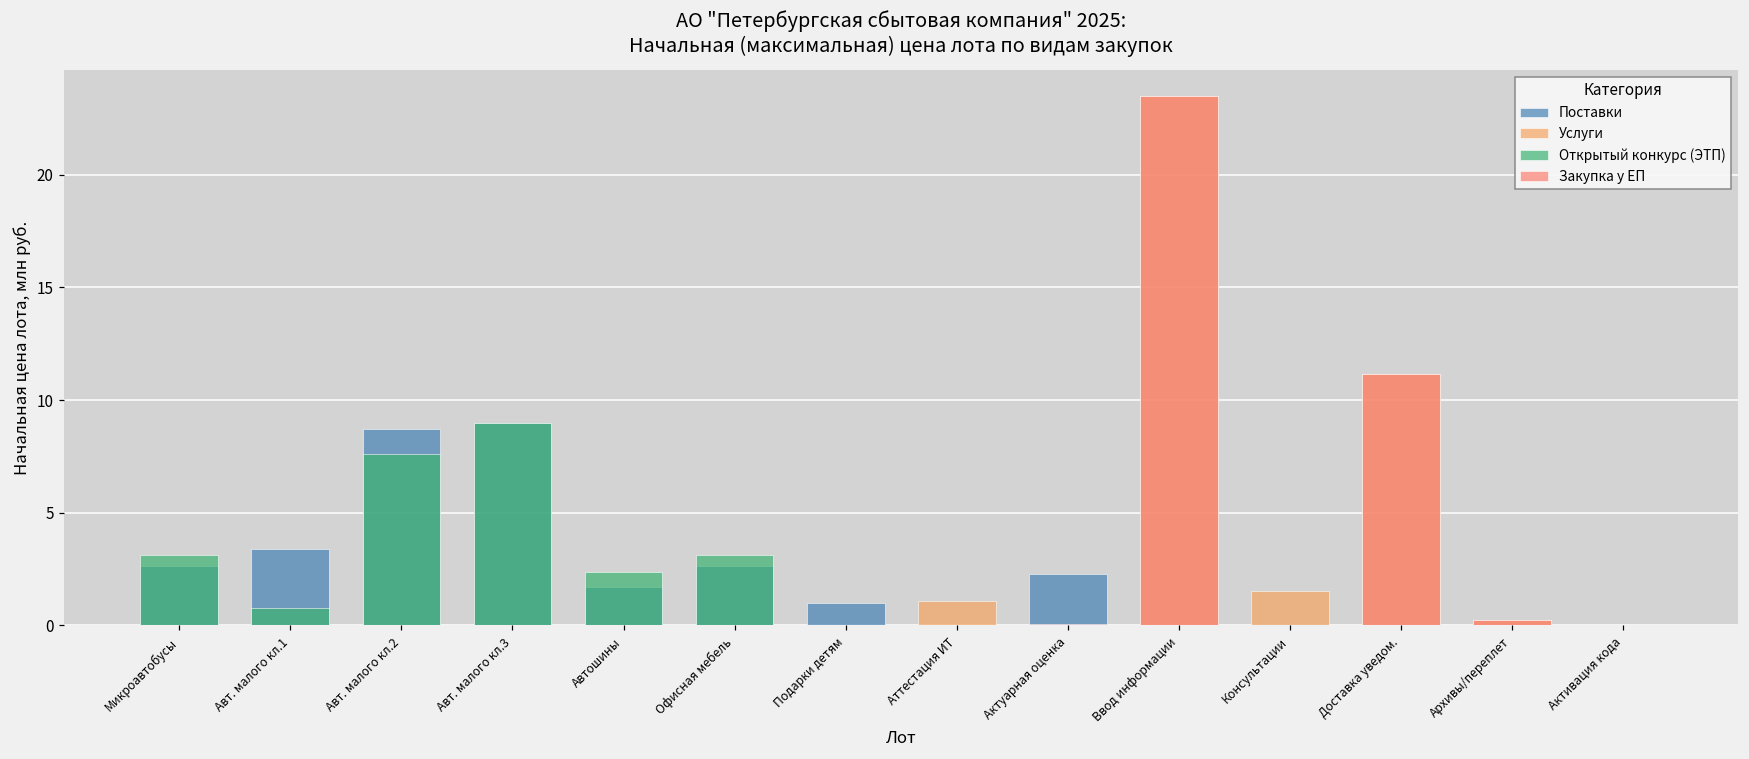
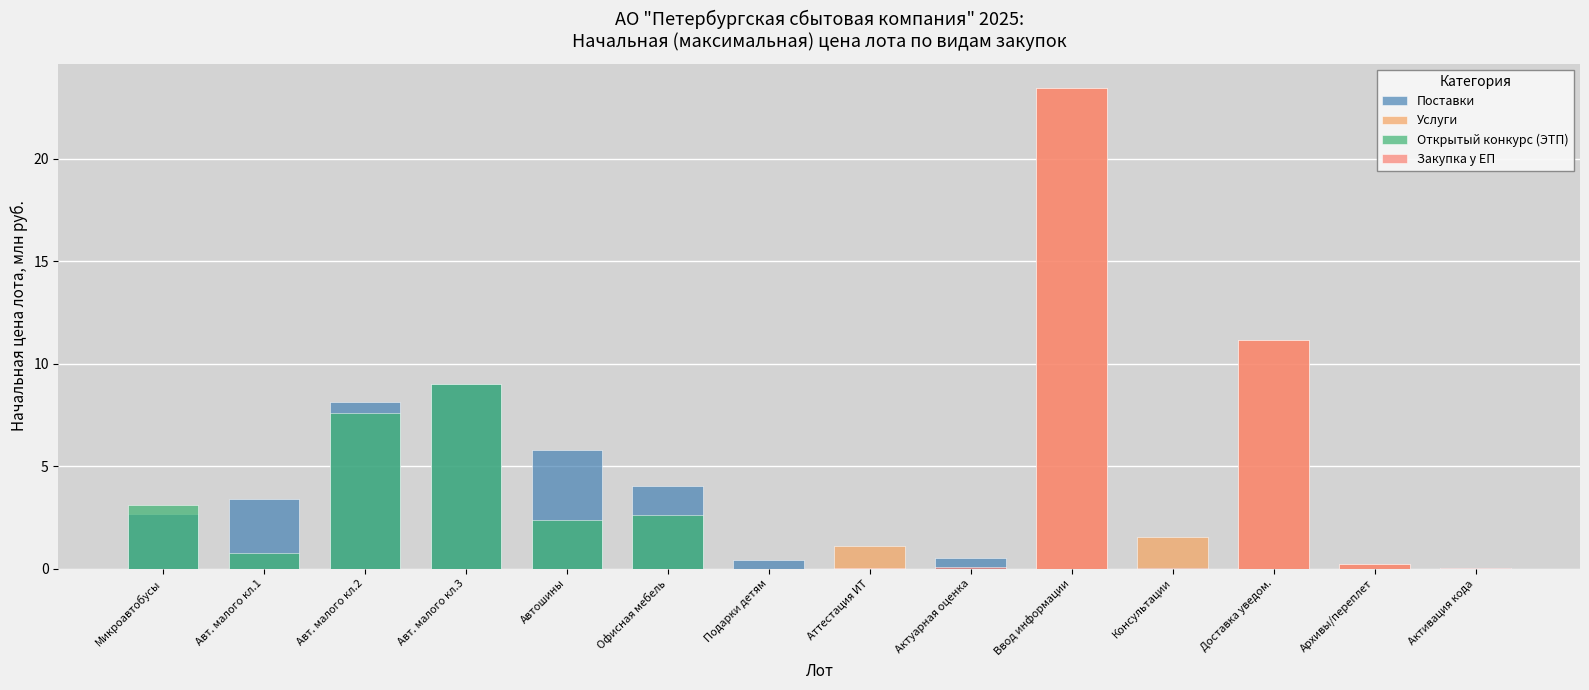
  {
    "Поставки": {
      "Авт. малого кл.1": 3.4,
-     "Авт. малого кл.2": 8.7,
+     "Авт. малого кл.2": 8.1,
      "Авт. малого кл.3": 9.0,
-     "Автошины": 1.7,
-     "Офисная мебель": 2.6,
-     "Подарки детям": 1.0,
-     "Актуарная оценка": 2.3
+     "Автошины": 5.8,
+     "Офисная мебель": 4.0,
+     "Подарки детям": 0.4,
+     "Актуарная оценка": 0.5
    },
    "Открытый конкурс (ЭТП)": {
      "Микроавтобусы": 3.1,
      "Авт. малого кл.3": 9.0,
-     "Офисная мебель": 3.1,
+     "Офисная мебель": 2.6,
      "Подарки детям": 0.0,
      "Аттестация ИТ": 0.0,
      "Актуарная оценка": 0.0,
      "Ввод информации": 0.0,
      "Консультации": 0.0,
      "Доставка уведом.": 0.0,
      "Архивы/переплет": 0.0,
      "Активация кода": 0.0
    }
  }
